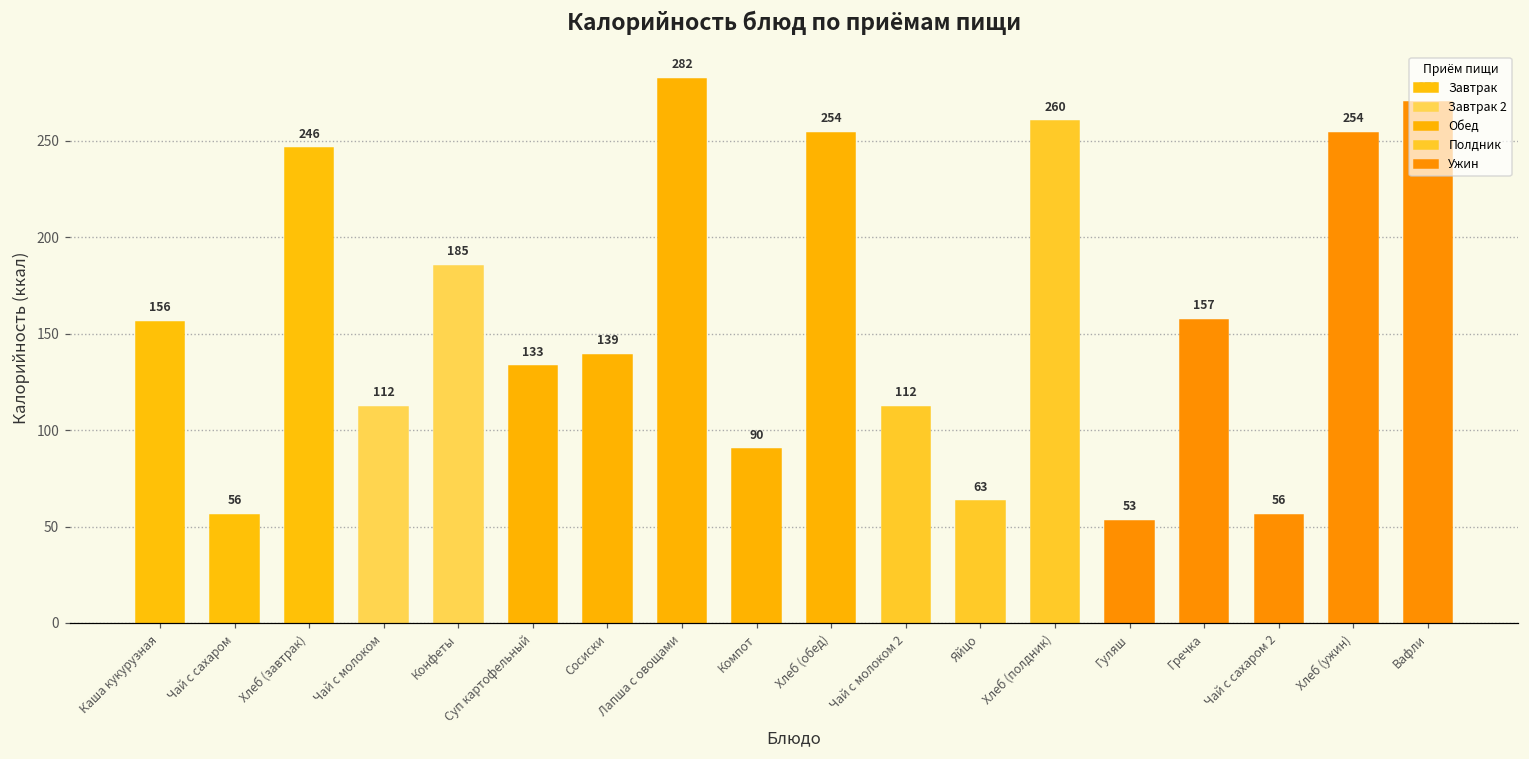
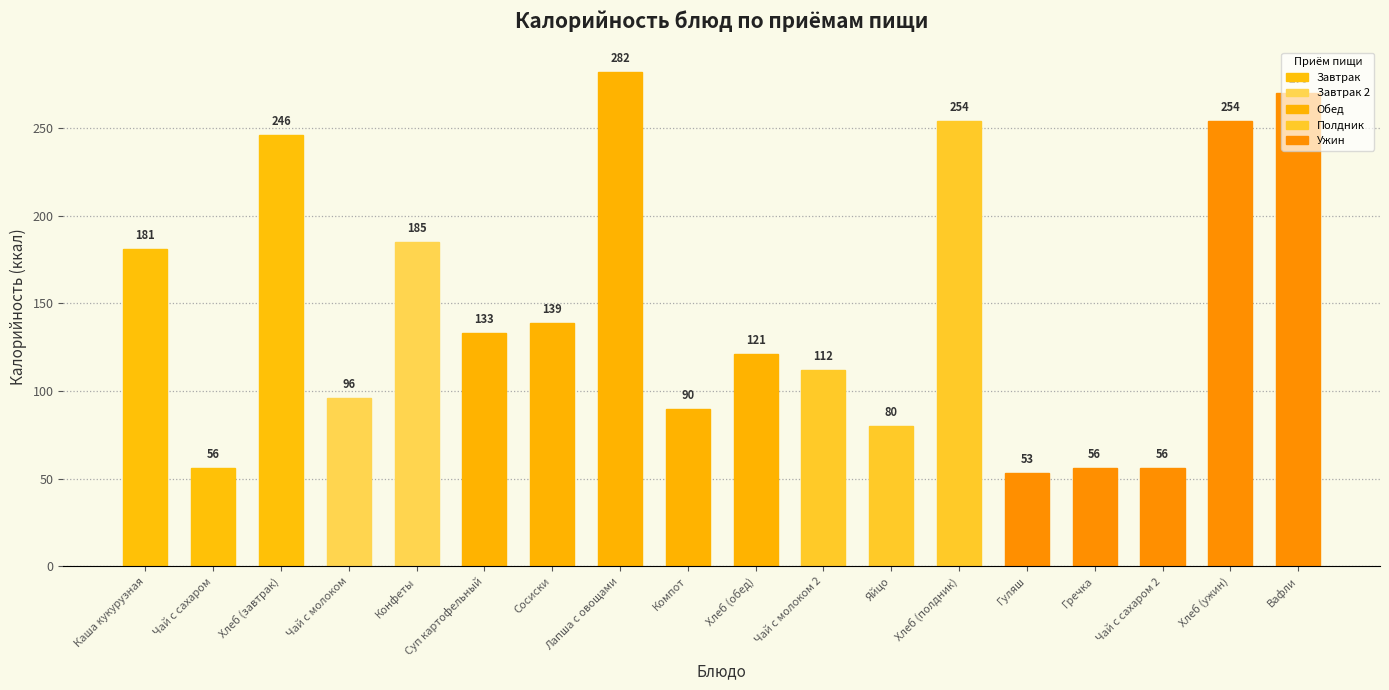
  {
-   "Каша кукурузная": 156,
+   "Каша кукурузная": 181,
    "Чай с сахаром": 56,
    "Хлеб (завтрак)": 246,
-   "Чай с молоком": 112,
+   "Чай с молоком": 96,
    "Конфеты": 185,
    "Суп картофельный": 133,
    "Сосиски": 139,
    "Лапша с овощами": 282,
    "Компот": 90,
-   "Хлеб (обед)": 254,
+   "Хлеб (обед)": 121,
    "Чай с молоком 2": 112,
-   "Яйцо": 63,
-   "Хлеб (полдник)": 260,
+   "Яйцо": 80,
+   "Хлеб (полдник)": 254,
    "Гуляш": 53,
-   "Гречка": 157,
+   "Гречка": 56,
    "Чай с сахаром 2": 56,
    "Хлеб (ужин)": 254
  }
